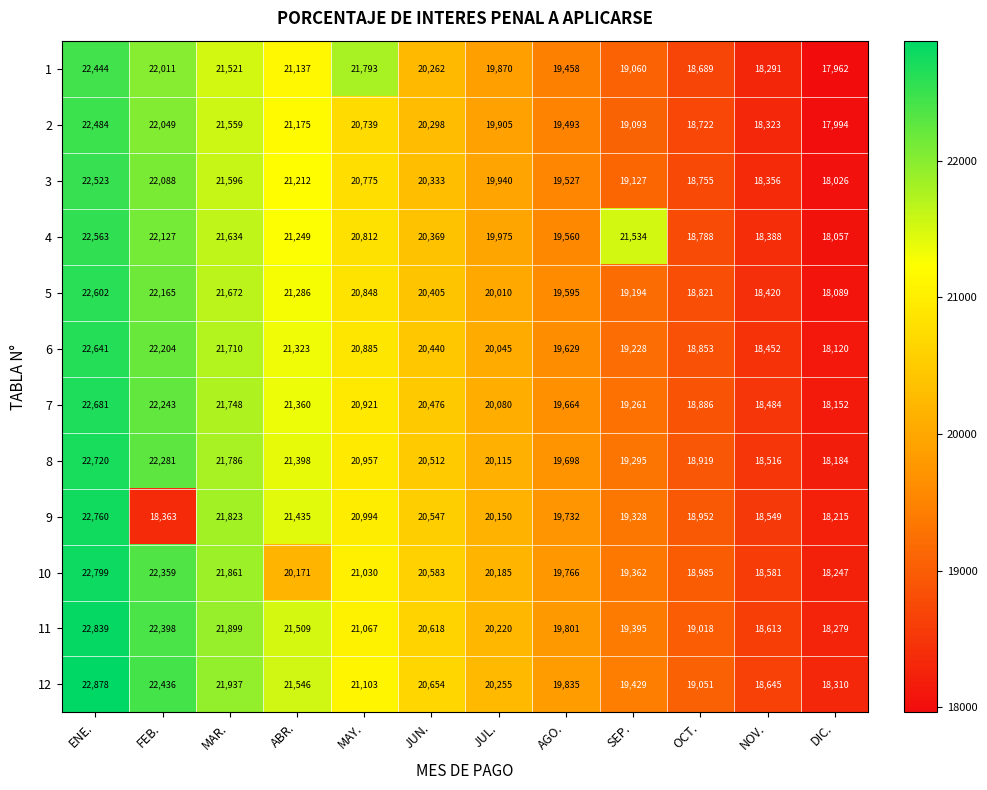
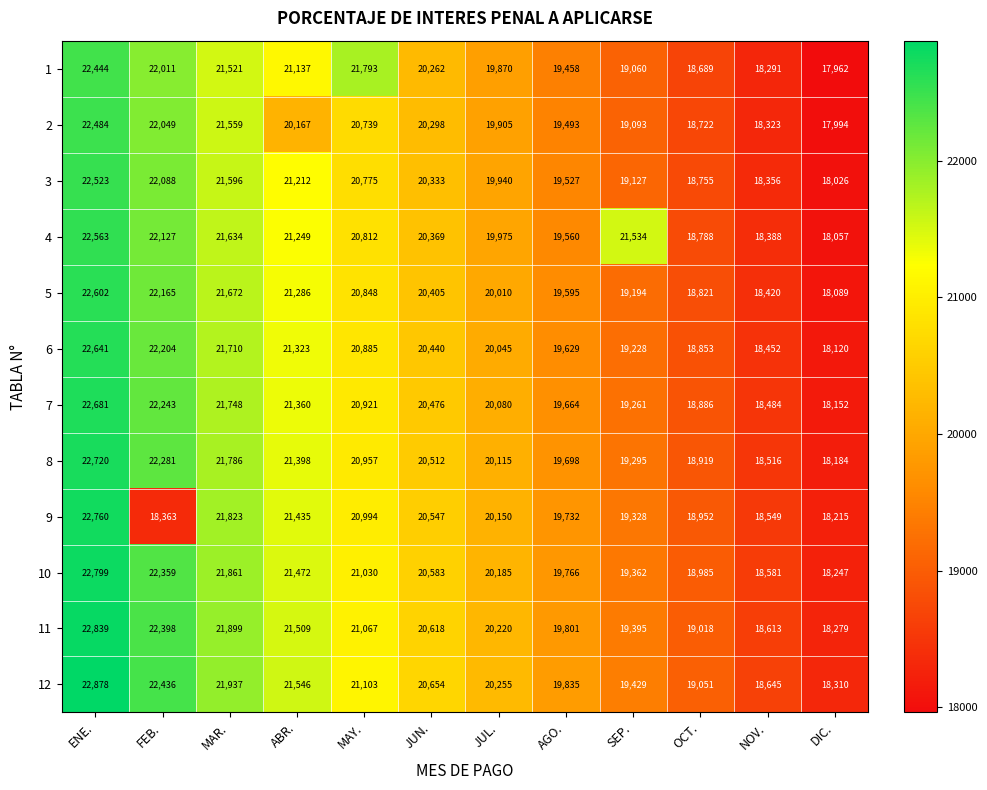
  {
    "1": {
      "ENE.": "22,444",
      "FEB.": "22,011",
      "MAR.": "21,521",
      "ABR.": "21,137",
      "MAY.": "21,793",
      "JUN.": "20,262",
      "JUL.": "19,870",
      "AGO.": "19,458",
      "SEP.": "19,060",
      "OCT.": "18,689",
      "NOV.": "18,291",
      "DIC.": "17,962"
    },
    "2": {
      "ENE.": "22,484",
      "FEB.": "22,049",
      "MAR.": "21,559",
-     "ABR.": "21,175",
+     "ABR.": "20,167",
      "MAY.": "20,739",
      "JUN.": "20,298",
      "JUL.": "19,905",
      "AGO.": "19,493",
      "SEP.": "19,093",
      "OCT.": "18,722",
      "NOV.": "18,323",
      "DIC.": "17,994"
    },
    "3": {
      "ENE.": "22,523",
      "FEB.": "22,088",
      "MAR.": "21,596",
      "ABR.": "21,212",
      "MAY.": "20,775",
      "JUN.": "20,333",
      "JUL.": "19,940",
      "AGO.": "19,527",
      "SEP.": "19,127",
      "OCT.": "18,755",
      "NOV.": "18,356",
      "DIC.": "18,026"
    },
    "4": {
      "ENE.": "22,563",
      "FEB.": "22,127",
      "MAR.": "21,634",
      "ABR.": "21,249",
      "MAY.": "20,812",
      "JUN.": "20,369",
      "JUL.": "19,975",
      "AGO.": "19,560",
      "SEP.": "21,534",
      "OCT.": "18,788",
      "NOV.": "18,388",
      "DIC.": "18,057"
    },
    "5": {
      "ENE.": "22,602",
      "FEB.": "22,165",
      "MAR.": "21,672",
      "ABR.": "21,286",
      "MAY.": "20,848",
      "JUN.": "20,405",
      "JUL.": "20,010",
      "AGO.": "19,595",
      "SEP.": "19,194",
      "OCT.": "18,821",
      "NOV.": "18,420",
      "DIC.": "18,089"
    },
    "6": {
      "ENE.": "22,641",
      "FEB.": "22,204",
      "MAR.": "21,710",
      "ABR.": "21,323",
      "MAY.": "20,885",
      "JUN.": "20,440",
      "JUL.": "20,045",
      "AGO.": "19,629",
      "SEP.": "19,228",
      "OCT.": "18,853",
      "NOV.": "18,452",
      "DIC.": "18,120"
    },
    "7": {
      "ENE.": "22,681",
      "FEB.": "22,243",
      "MAR.": "21,748",
      "ABR.": "21,360",
      "MAY.": "20,921",
      "JUN.": "20,476",
      "JUL.": "20,080",
      "AGO.": "19,664",
      "SEP.": "19,261",
      "OCT.": "18,886",
      "NOV.": "18,484",
      "DIC.": "18,152"
    },
    "8": {
      "ENE.": "22,720",
      "FEB.": "22,281",
      "MAR.": "21,786",
      "ABR.": "21,398",
      "MAY.": "20,957",
      "JUN.": "20,512",
      "JUL.": "20,115",
      "AGO.": "19,698",
      "SEP.": "19,295",
      "OCT.": "18,919",
      "NOV.": "18,516",
      "DIC.": "18,184"
    },
    "9": {
      "ENE.": "22,760",
      "FEB.": "18,363",
      "MAR.": "21,823",
      "ABR.": "21,435",
      "MAY.": "20,994",
      "JUN.": "20,547",
      "JUL.": "20,150",
      "AGO.": "19,732",
      "SEP.": "19,328",
      "OCT.": "18,952",
      "NOV.": "18,549",
      "DIC.": "18,215"
    },
    "10": {
      "ENE.": "22,799",
      "FEB.": "22,359",
      "MAR.": "21,861",
-     "ABR.": "20,171",
+     "ABR.": "21,472",
      "MAY.": "21,030",
      "JUN.": "20,583",
      "JUL.": "20,185",
      "AGO.": "19,766",
      "SEP.": "19,362",
      "OCT.": "18,985",
      "NOV.": "18,581",
      "DIC.": "18,247"
    },
    "11": {
      "ENE.": "22,839",
      "FEB.": "22,398",
      "MAR.": "21,899",
      "ABR.": "21,509",
      "MAY.": "21,067",
      "JUN.": "20,618",
      "JUL.": "20,220",
      "AGO.": "19,801",
      "SEP.": "19,395",
      "OCT.": "19,018",
      "NOV.": "18,613",
      "DIC.": "18,279"
    },
    "12": {
      "ENE.": "22,878",
      "FEB.": "22,436",
      "MAR.": "21,937",
      "ABR.": "21,546",
      "MAY.": "21,103",
      "JUN.": "20,654",
      "JUL.": "20,255",
      "AGO.": "19,835",
      "SEP.": "19,429",
      "OCT.": "19,051",
      "NOV.": "18,645",
      "DIC.": "18,310"
    }
  }
